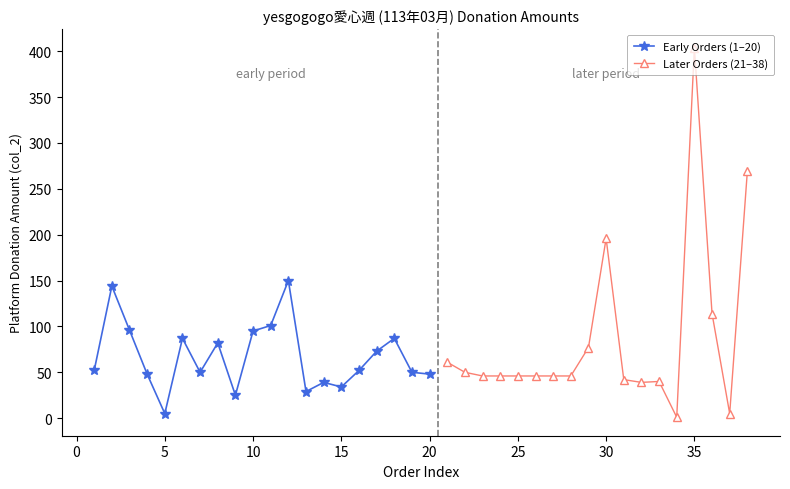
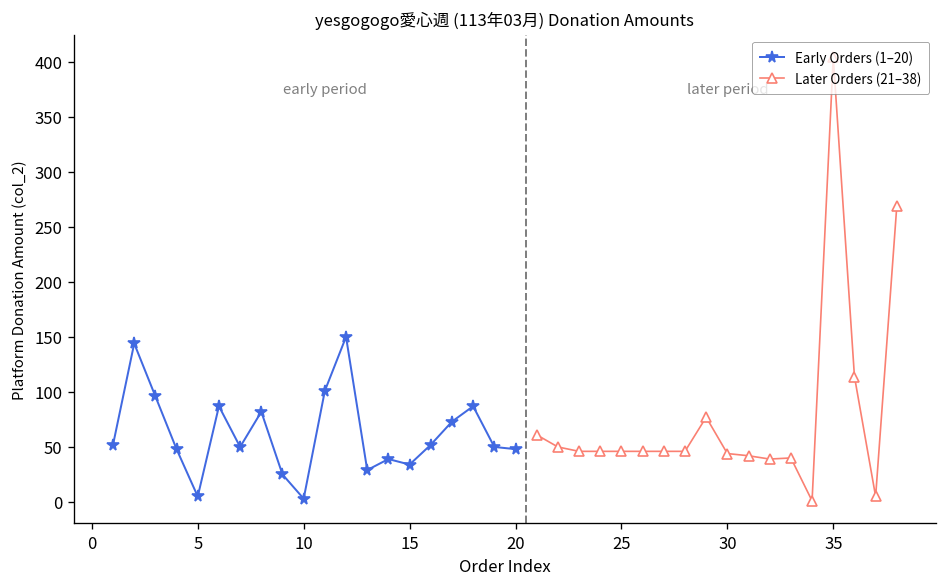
  {
    "Early Orders (1–20)": {
      "5": 10,
-     "10": 100,
+     "10": 0,
      "15": 30,
      "20": 50
    },
    "Later Orders (21–38)": {
      "25": 50,
-     "30": 200
+     "30": 40
    }
  }
